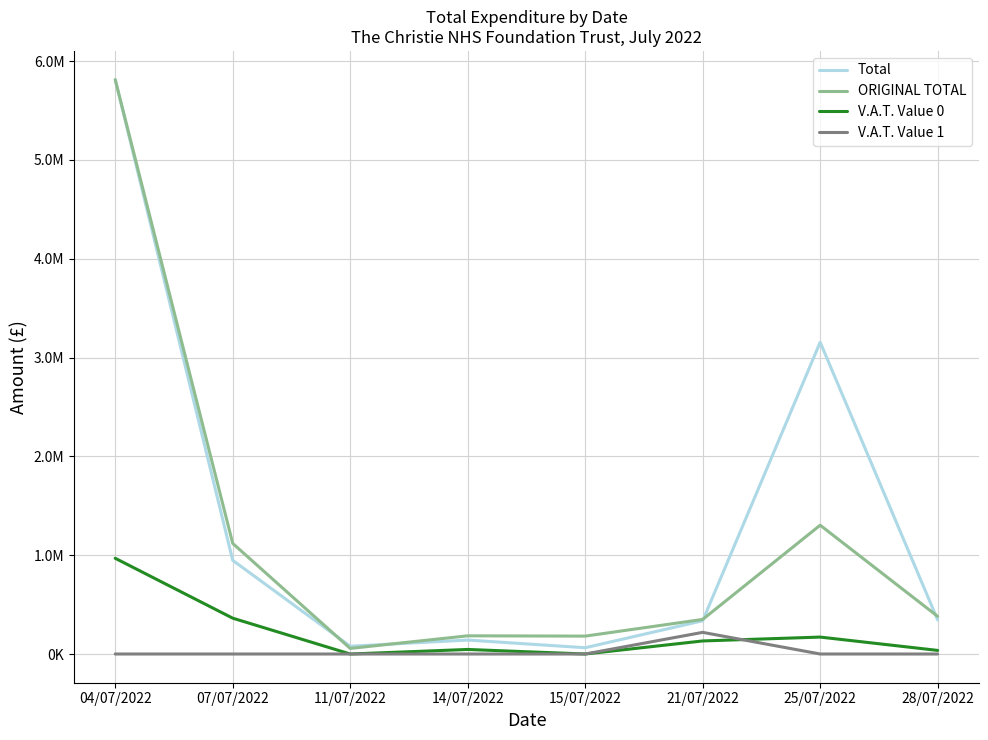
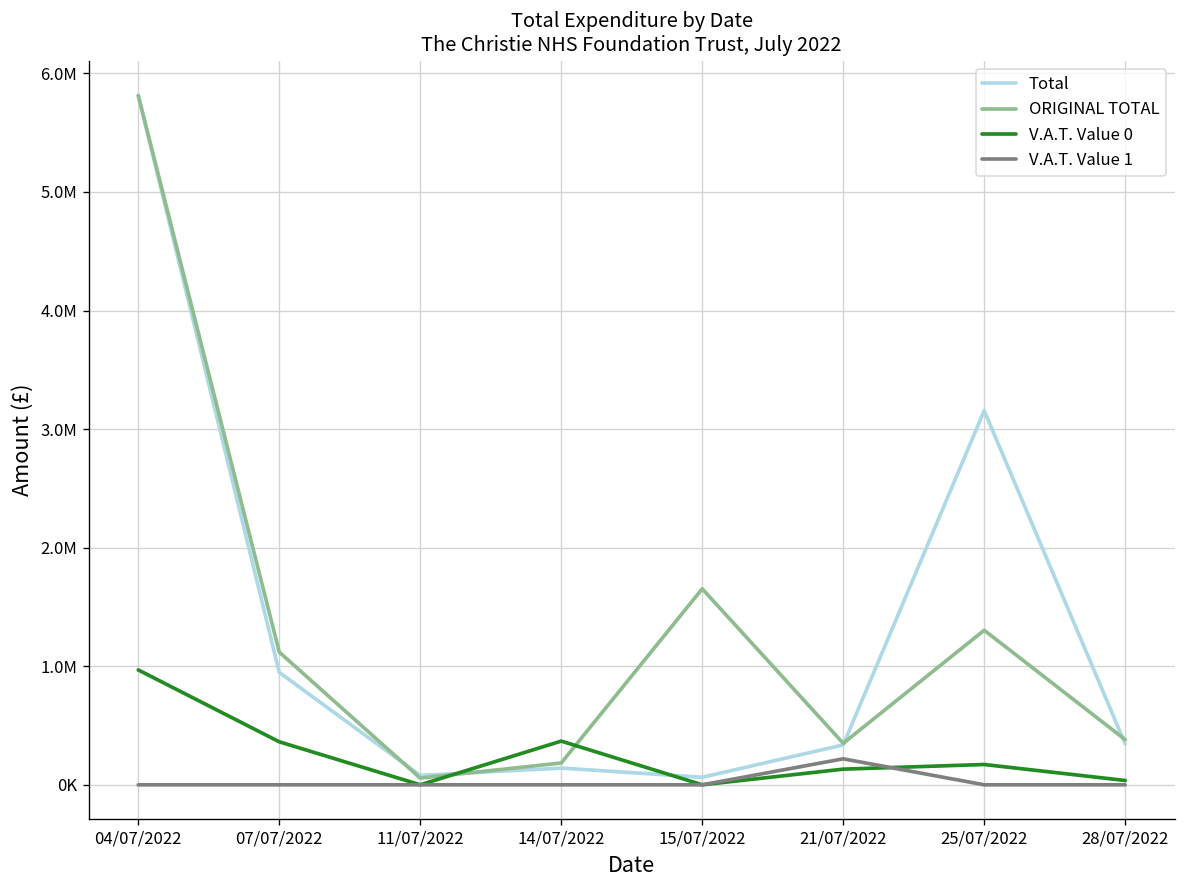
  {
    "Total": {
      "07/07/2022": 900000,
      "14/07/2022": 100000,
      "15/07/2022": 100000,
      "25/07/2022": 3200000,
      "28/07/2022": 300000
    },
    "ORIGINAL TOTAL": {
      "07/07/2022": 1100000,
      "14/07/2022": 200000,
-     "15/07/2022": 200000,
+     "15/07/2022": 1700000,
      "25/07/2022": 1300000,
      "28/07/2022": 400000
    },
    "V.A.T. Value 0": {
      "04/07/2022": 1000000,
      "07/07/2022": 400000,
-     "14/07/2022": 0,
+     "14/07/2022": 400000,
      "21/07/2022": 100000,
      "25/07/2022": 200000,
      "28/07/2022": 0
    },
    "V.A.T. Value 1": {
      "04/07/2022": 0,
      "07/07/2022": 0,
      "14/07/2022": 0,
      "21/07/2022": 200000,
      "25/07/2022": 0,
      "28/07/2022": 0
    }
  }
